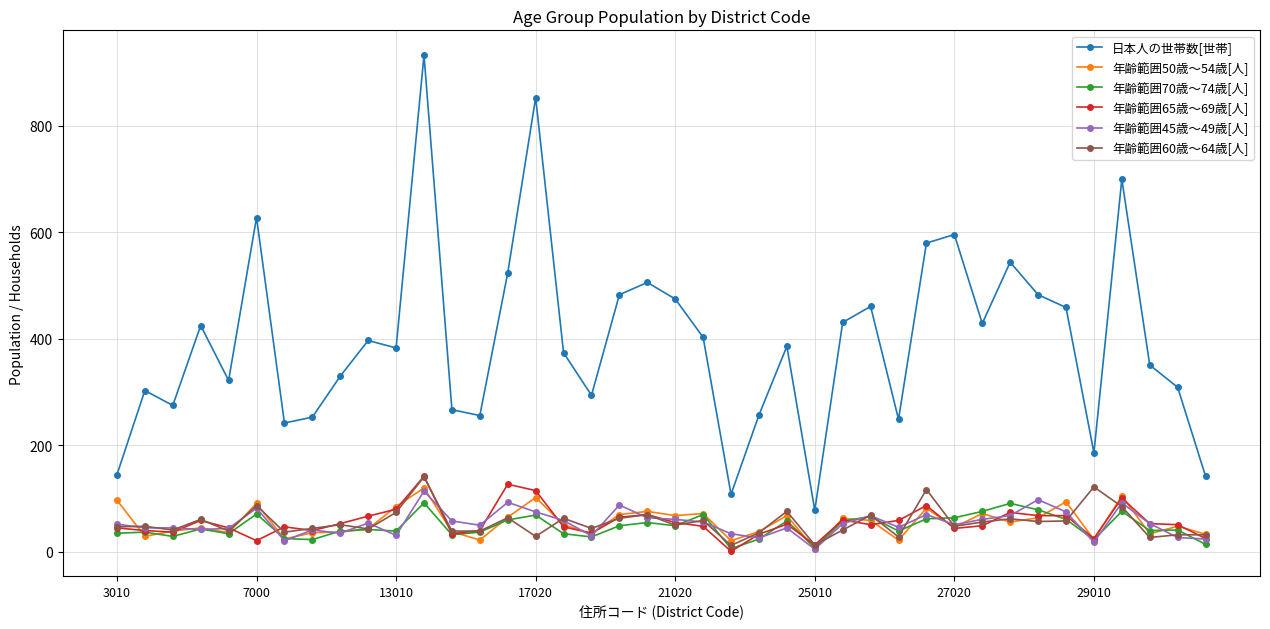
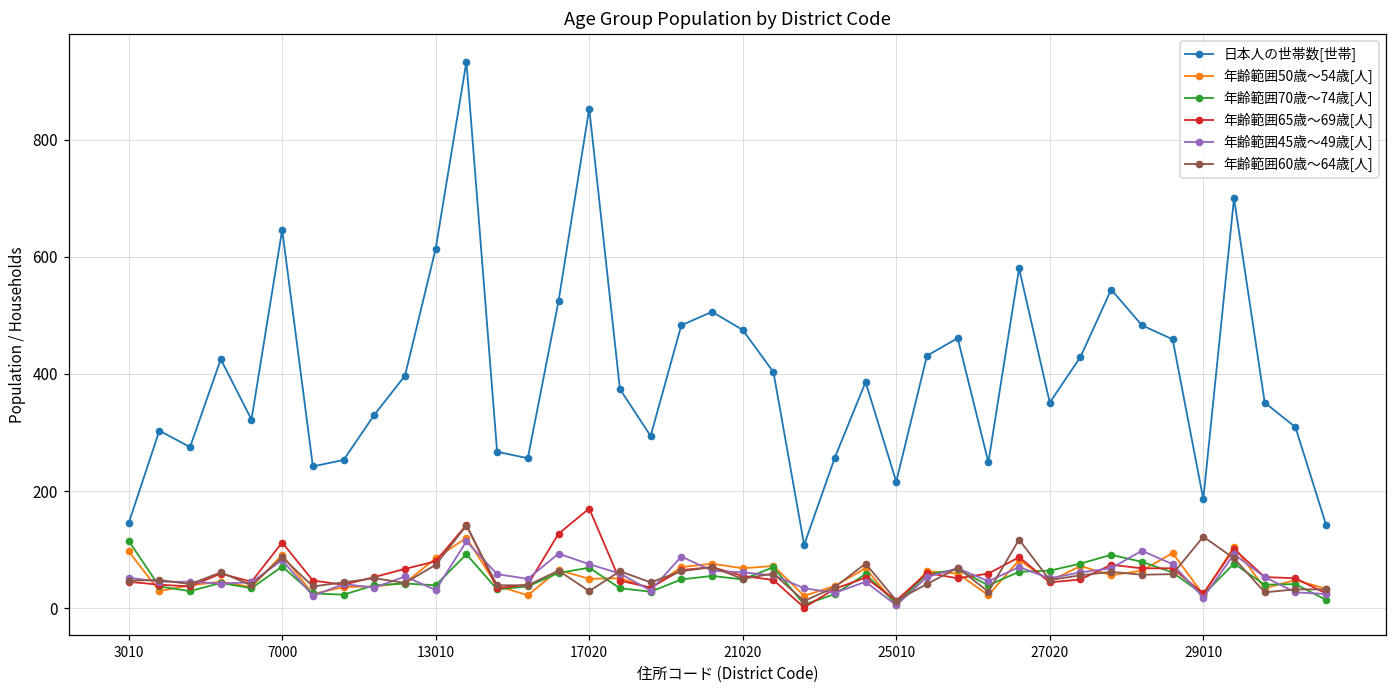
  {
    "日本人の世帯数[世帯]": {
      "3010": 150,
-     "7000": 630,
-     "13010": 380,
+     "7000": 650,
+     "13010": 610,
      "17020": 850,
      "21020": 480,
-     "25010": 80,
-     "27020": 600,
+     "25010": 220,
+     "27020": 350,
      "29010": 190
    },
    "年齢範囲50歳～54歳[人]": {
      "3010": 100,
      "13010": 90,
-     "17020": 100,
+     "17020": 50,
      "21020": 70
    },
    "年齢範囲70歳～74歳[人]": {
-     "3010": 40,
+     "3010": 120,
      "7000": 70,
      "13010": 40,
      "17020": 70,
      "27020": 60
    },
    "年齢範囲65歳～69歳[人]": {
-     "7000": 20,
+     "7000": 110,
      "13010": 80,
-     "17020": 120,
+     "17020": 170,
      "21020": 60
    },
    "年齢範囲45歳～49歳[人]": {
      "3010": 50,
      "7000": 80,
      "13010": 30,
      "17020": 80,
      "21020": 60,
      "29010": 20
    },
    "年齢範囲60歳～64歳[人]": {
      "13010": 70,
      "17020": 30,
      "29010": 120
    }
  }
